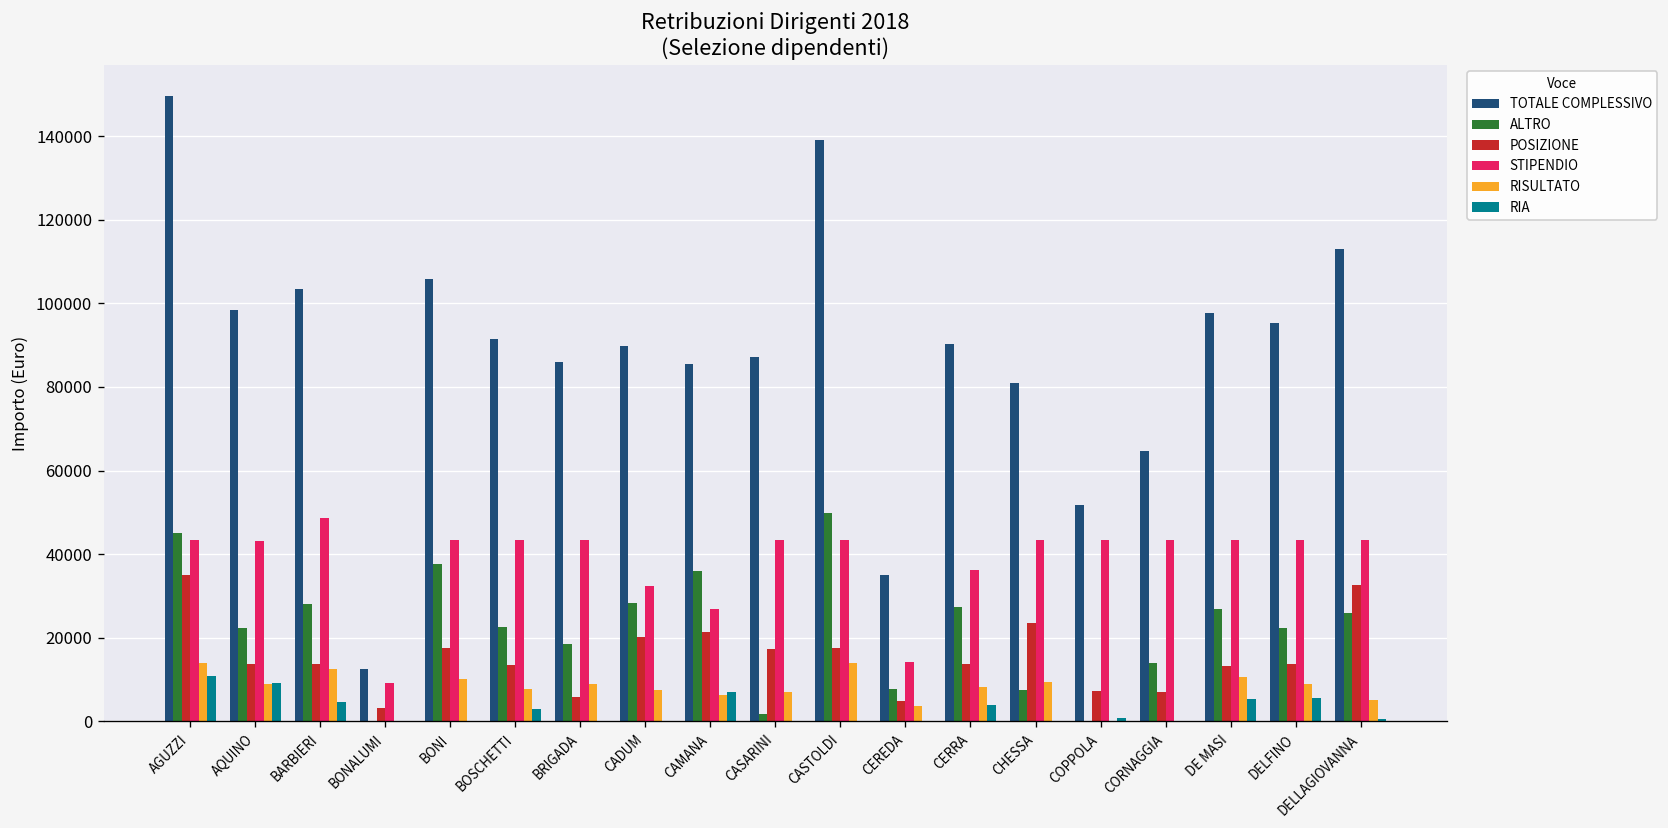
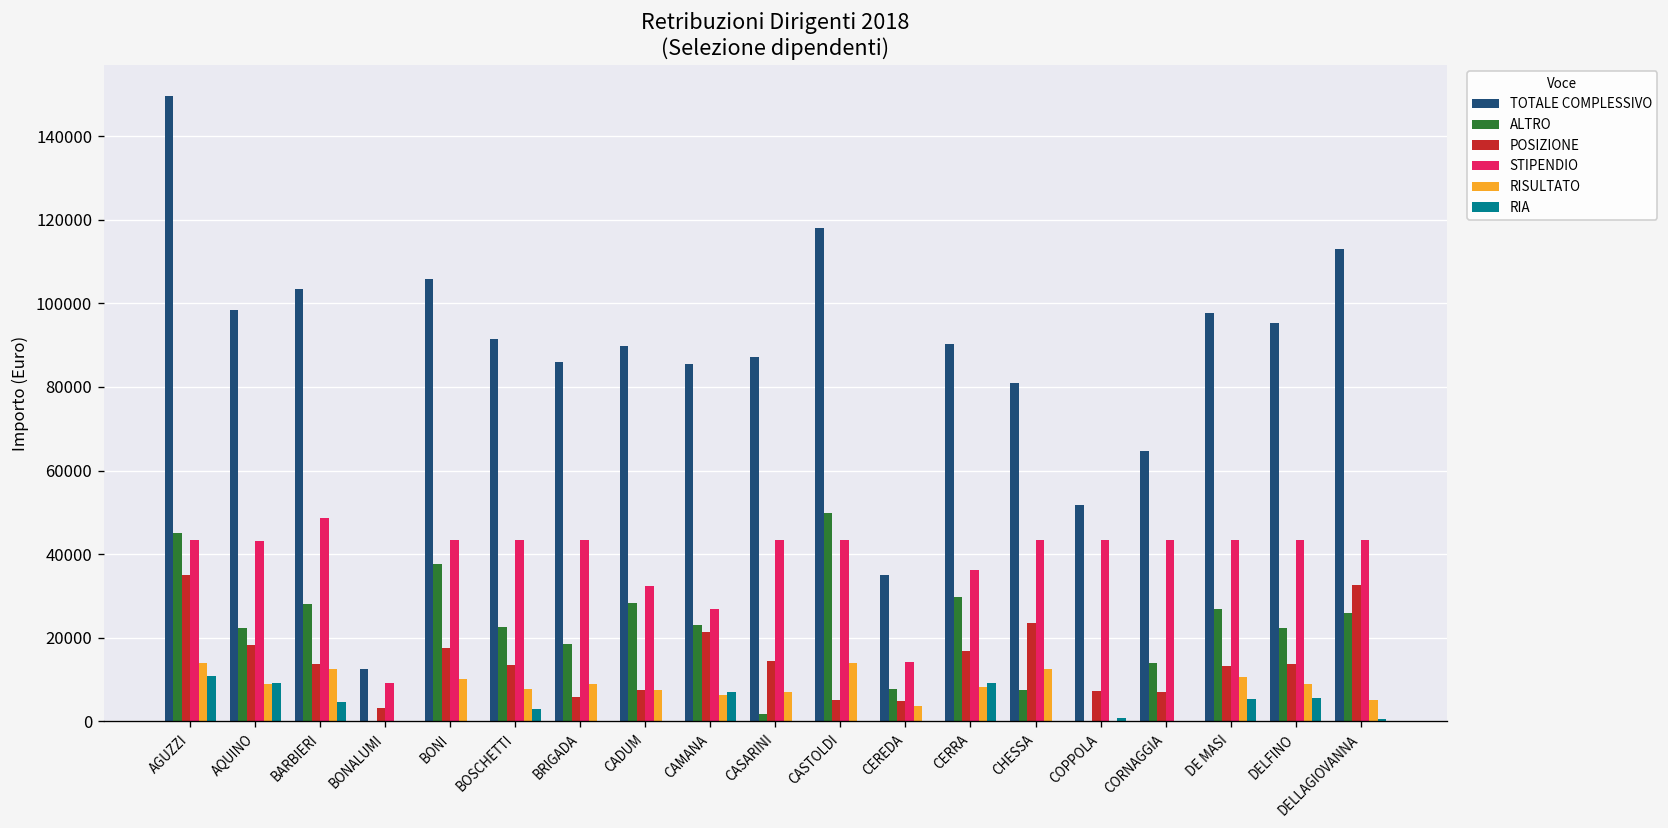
  {
    "TOTALE COMPLESSIVO": {
      "AGUZZI": 150000,
      "AQUINO": 98000,
      "BARBIERI": 103000,
      "BONALUMI": 13000,
      "BONI": 106000,
      "BOSCHETTI": 91000,
      "BRIGADA": 86000,
      "CADUM": 90000,
      "CAMANA": 86000,
      "CASARINI": 87000,
-     "CASTOLDI": 139000,
+     "CASTOLDI": 118000,
      "CEREDA": 35000,
      "CERRA": 90000,
      "CHESSA": 81000,
      "COPPOLA": 52000,
      "CORNAGGIA": 65000,
      "DE MASI": 98000,
      "DELFINO": 95000,
      "DELLAGIOVANNA": 113000
    },
    "ALTRO": {
      "AGUZZI": 45000,
      "AQUINO": 22000,
      "BARBIERI": 28000,
      "BONALUMI": 0,
      "BONI": 38000,
      "BOSCHETTI": 23000,
      "BRIGADA": 19000,
      "CADUM": 28000,
-     "CAMANA": 36000,
+     "CAMANA": 23000,
      "CASARINI": 2000,
      "CASTOLDI": 50000,
      "CEREDA": 8000,
-     "CERRA": 27000,
+     "CERRA": 30000,
      "CHESSA": 7000,
      "COPPOLA": 0,
      "CORNAGGIA": 14000,
      "DE MASI": 27000,
      "DELFINO": 22000,
      "DELLAGIOVANNA": 26000
    },
    "POSIZIONE": {
      "AGUZZI": 35000,
-     "AQUINO": 14000,
+     "AQUINO": 18000,
      "BARBIERI": 14000,
      "BONALUMI": 3000,
      "BONI": 18000,
      "BOSCHETTI": 14000,
      "BRIGADA": 6000,
-     "CADUM": 20000,
+     "CADUM": 7000,
      "CAMANA": 21000,
-     "CASARINI": 17000,
-     "CASTOLDI": 18000,
+     "CASARINI": 14000,
+     "CASTOLDI": 5000,
      "CEREDA": 5000,
-     "CERRA": 14000,
+     "CERRA": 17000,
      "CHESSA": 23000,
      "COPPOLA": 7000,
      "CORNAGGIA": 7000,
      "DE MASI": 13000,
      "DELFINO": 14000,
      "DELLAGIOVANNA": 33000
    },
    "STIPENDIO": {
      "AGUZZI": 43000,
      "AQUINO": 43000,
      "BARBIERI": 49000,
      "BONALUMI": 9000,
      "BONI": 43000,
      "BOSCHETTI": 43000,
      "BRIGADA": 43000,
      "CADUM": 32000,
      "CAMANA": 27000,
      "CASARINI": 43000,
      "CASTOLDI": 43000,
      "CEREDA": 14000,
      "CERRA": 36000,
      "CHESSA": 43000,
      "COPPOLA": 43000,
      "CORNAGGIA": 43000,
      "DE MASI": 43000,
      "DELFINO": 43000,
      "DELLAGIOVANNA": 43000
    },
    "RISULTATO": {
      "AGUZZI": 14000,
      "AQUINO": 9000,
      "BARBIERI": 12000,
      "BONALUMI": 0,
      "BONI": 10000,
      "BOSCHETTI": 8000,
      "BRIGADA": 9000,
      "CADUM": 8000,
      "CAMANA": 6000,
      "CASARINI": 7000,
      "CASTOLDI": 14000,
      "CEREDA": 4000,
      "CERRA": 8000,
-     "CHESSA": 9000,
+     "CHESSA": 13000,
      "COPPOLA": 0,
      "CORNAGGIA": 0,
      "DE MASI": 11000,
      "DELFINO": 9000,
      "DELLAGIOVANNA": 5000
    },
    "RIA": {
      "AGUZZI": 11000,
      "AQUINO": 9000,
      "BARBIERI": 5000,
      "BONALUMI": 0,
      "BONI": 0,
      "BOSCHETTI": 3000,
      "BRIGADA": 0,
      "CAMANA": 7000,
      "CASARINI": 0,
      "CASTOLDI": 0,
      "CEREDA": 0,
-     "CERRA": 4000,
+     "CERRA": 9000,
      "CHESSA": 0,
      "COPPOLA": 1000,
      "CORNAGGIA": 0,
      "DE MASI": 5000,
      "DELFINO": 6000
    }
  }
